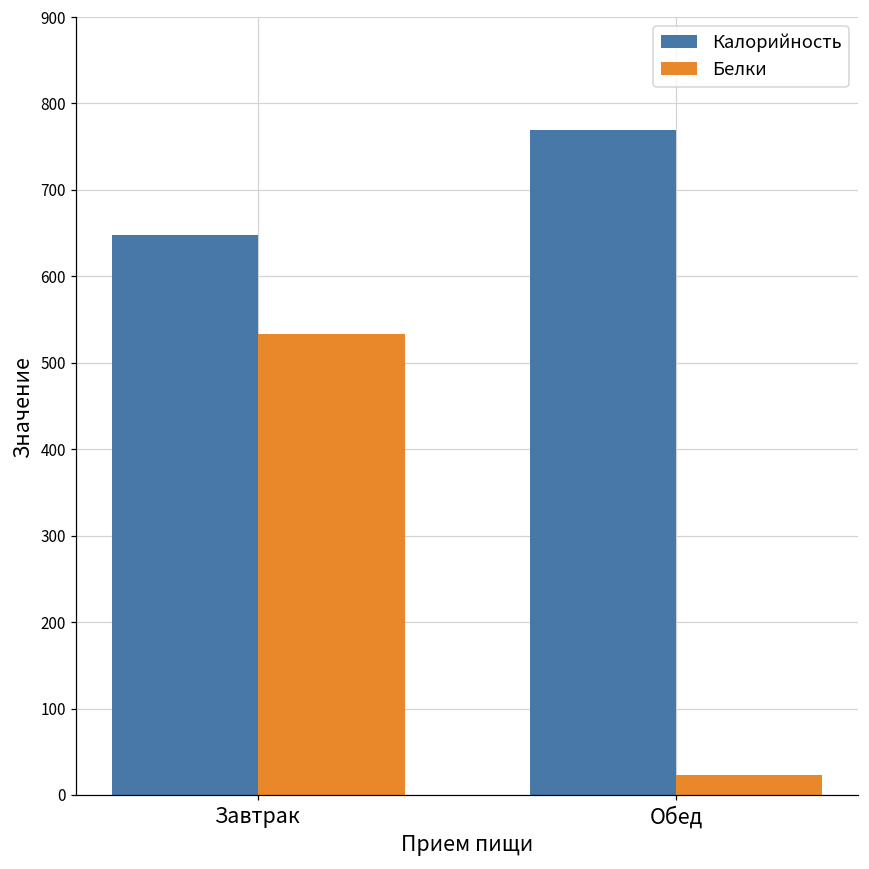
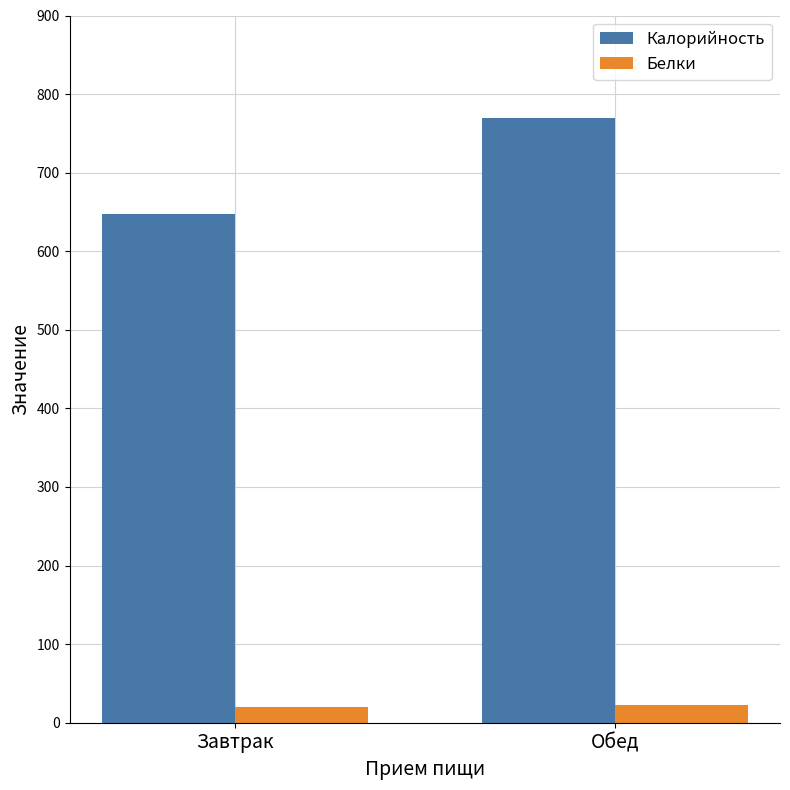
  {
    "Калорийность": {
      "Завтрак": 650,
      "Обед": 770
    },
    "Белки": {
-     "Завтрак": 530,
+     "Завтрак": 20,
      "Обед": 20
    }
  }
